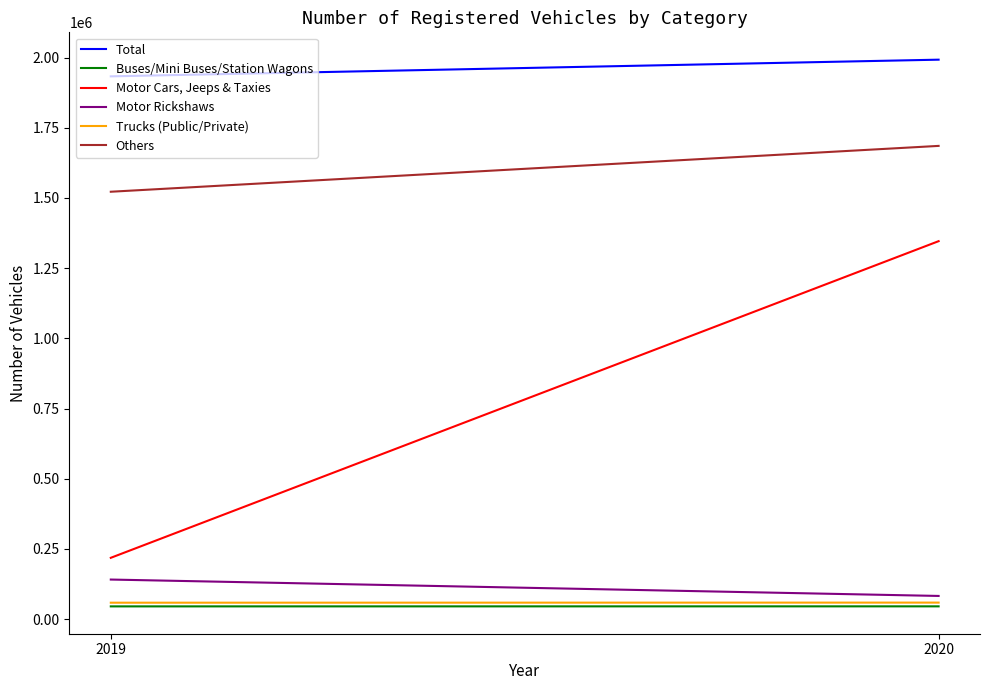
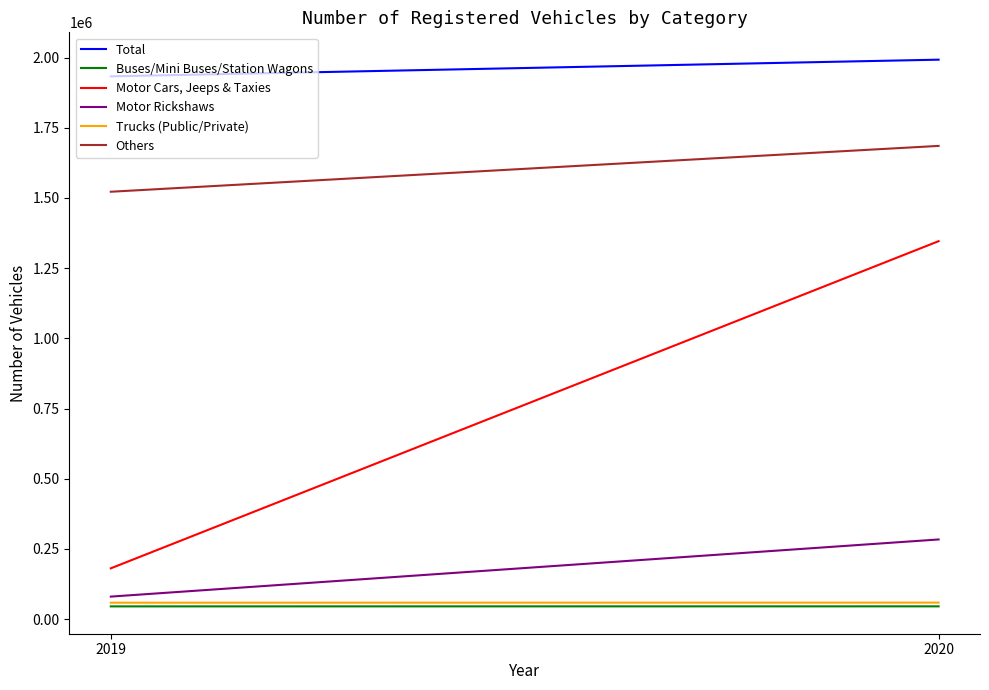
  {
    "Total": {
      "2020": 1990000
    },
    "Buses/Mini Buses/Station Wagons": {
      "2019": 50000,
      "2020": 50000
    },
    "Motor Cars, Jeeps & Taxies": {
-     "2019": 220000,
+     "2019": 180000,
      "2020": 1350000
    },
    "Motor Rickshaws": {
-     "2019": 140000,
-     "2020": 80000
+     "2019": 80000,
+     "2020": 280000
    },
    "Trucks (Public/Private)": {
      "2019": 60000,
      "2020": 60000
    },
    "Others": {
      "2019": 1520000,
      "2020": 1690000
    }
  }
